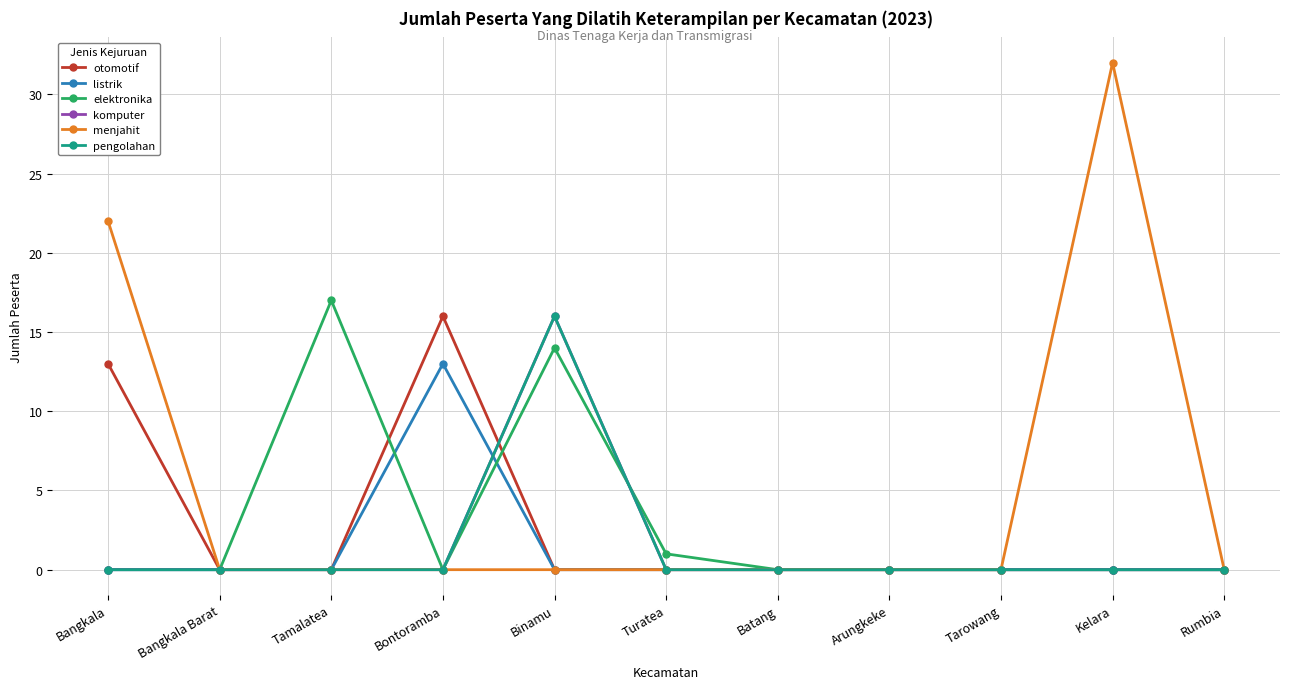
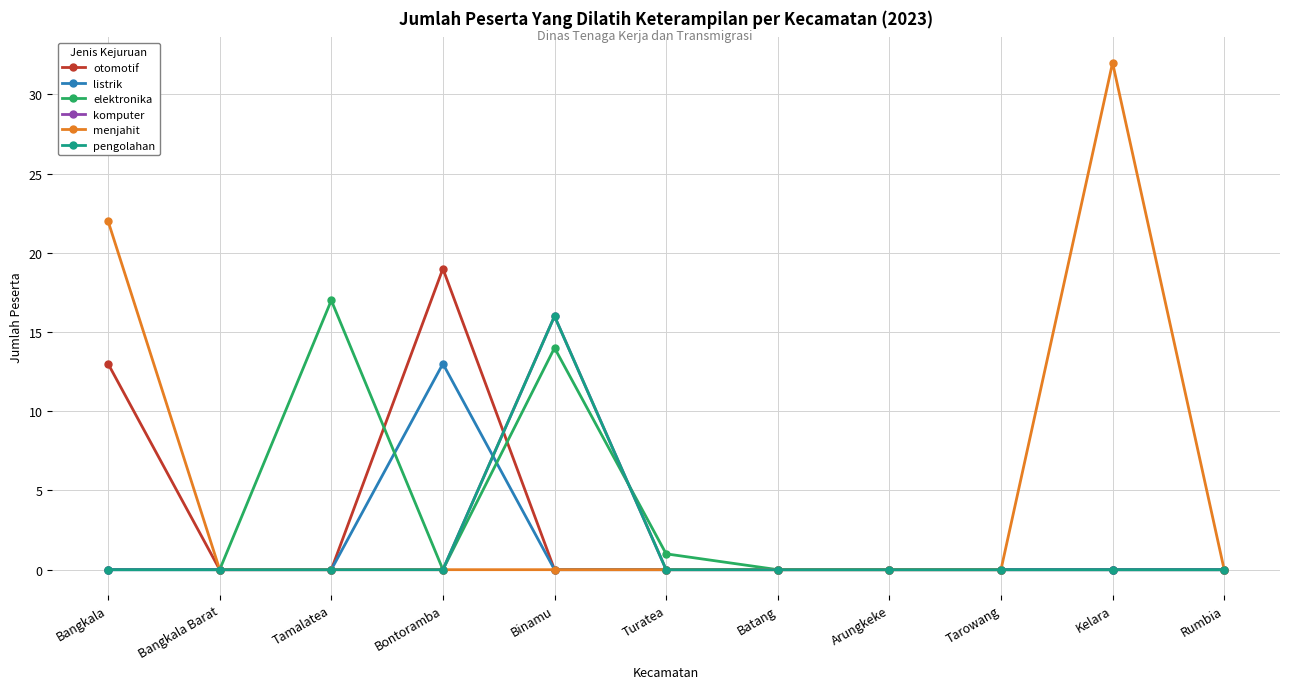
  {
    "otomotif": {
      "Bangkala": 13,
-     "Bontoramba": 16
+     "Bontoramba": 19
    },
    "listrik": {
      "Bontoramba": 13
    },
    "menjahit": {
      "Bangkala": 22,
      "Kelara": 32
    }
  }
